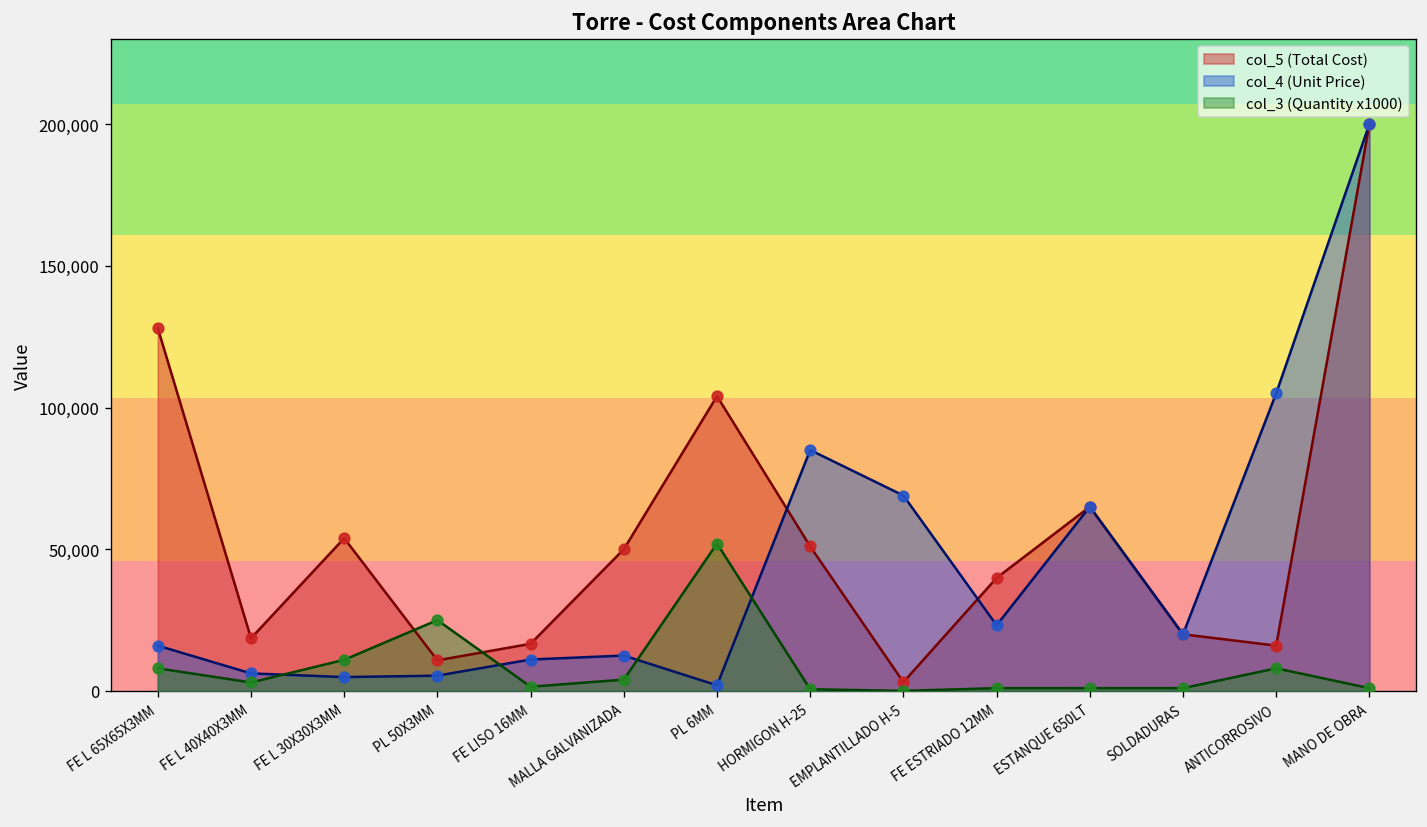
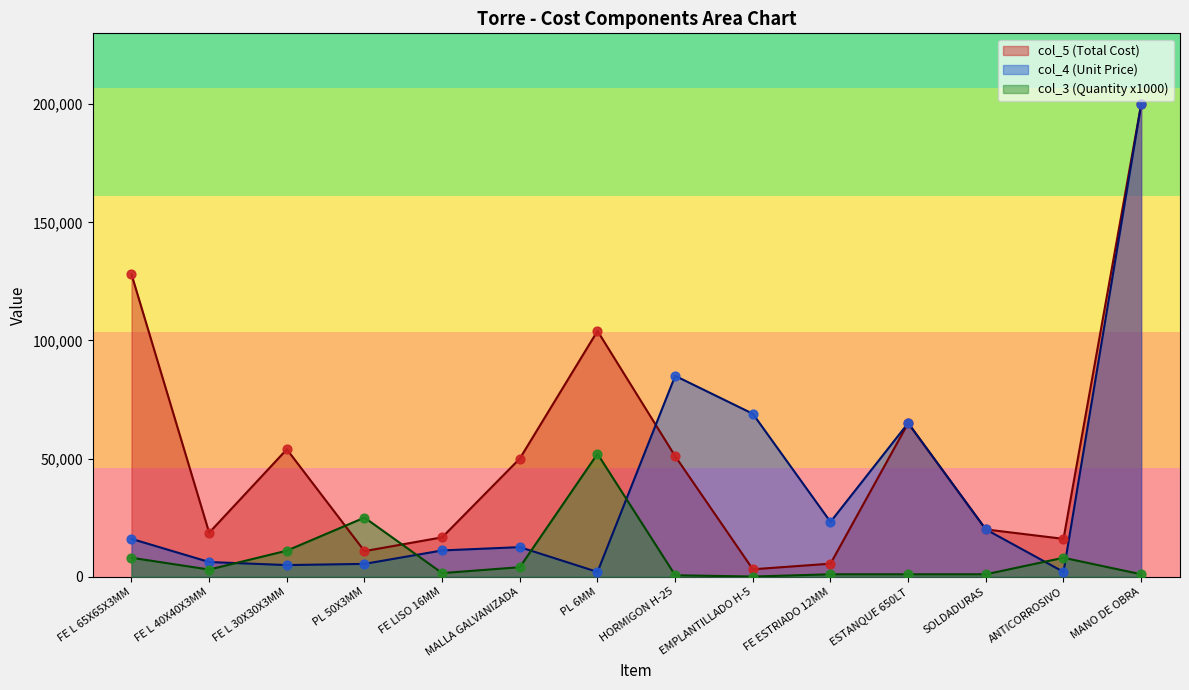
  {
    "col_5 (Total Cost)": {
      "FE L 65X65X3MM": "128,000",
      "FE L 40X40X3MM": "19,000",
      "FE L 30X30X3MM": "54,000",
      "PL 50X3MM": "11,000",
      "FE LISO 16MM": "17,000",
      "MALLA GALVANIZADA": "50,000",
      "PL 6MM": "104,000",
      "HORMIGON H-25": "51,000",
      "EMPLANTILLADO H-5": "3,000",
-     "FE ESTRIADO 12MM": "40,000",
+     "FE ESTRIADO 12MM": "6,000",
      "ANTICORROSIVO": "16,000"
    },
    "col_4 (Unit Price)": {
      "FE L 65X65X3MM": "16,000",
      "FE L 40X40X3MM": "6,000",
      "FE L 30X30X3MM": "5,000",
      "PL 50X3MM": "5,000",
      "FE LISO 16MM": "11,000",
      "MALLA GALVANIZADA": "13,000",
      "PL 6MM": "2,000",
      "HORMIGON H-25": "85,000",
      "EMPLANTILLADO H-5": "69,000",
      "FE ESTRIADO 12MM": "23,000",
-     "ANTICORROSIVO": "105,000"
+     "ANTICORROSIVO": "2,000"
    },
    "col_3 (Quantity x1000)": {
      "FE L 65X65X3MM": "8,000",
      "FE L 40X40X3MM": "3,000",
      "FE L 30X30X3MM": "11,000",
      "PL 50X3MM": "25,000",
      "FE LISO 16MM": "2,000",
      "MALLA GALVANIZADA": "4,000",
      "PL 6MM": "52,000",
      "HORMIGON H-25": "1,000",
      "EMPLANTILLADO H-5": "0",
      "FE ESTRIADO 12MM": "1,000",
      "ESTANQUE 650LT": "1,000",
      "SOLDADURAS": "1,000",
      "ANTICORROSIVO": "8,000",
      "MANO DE OBRA": "1,000"
    }
  }
